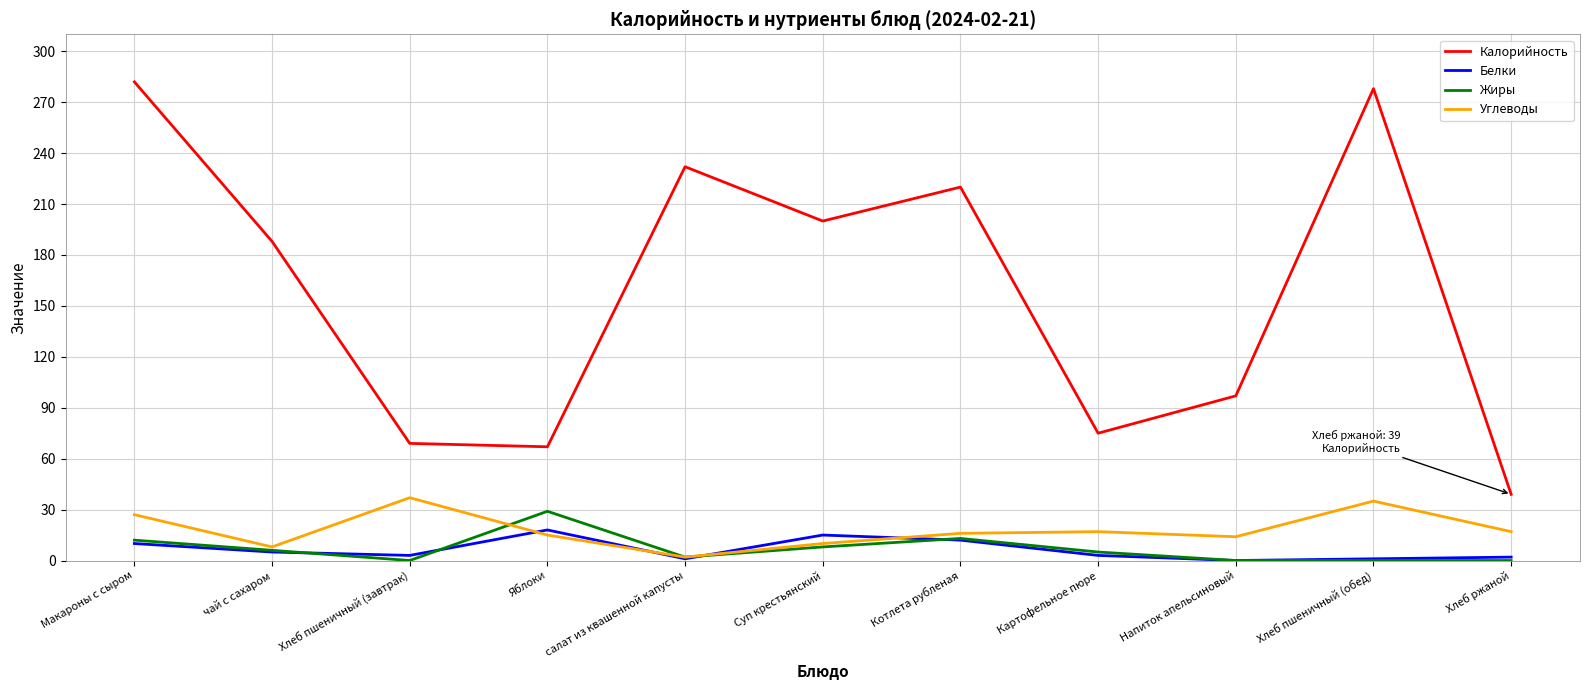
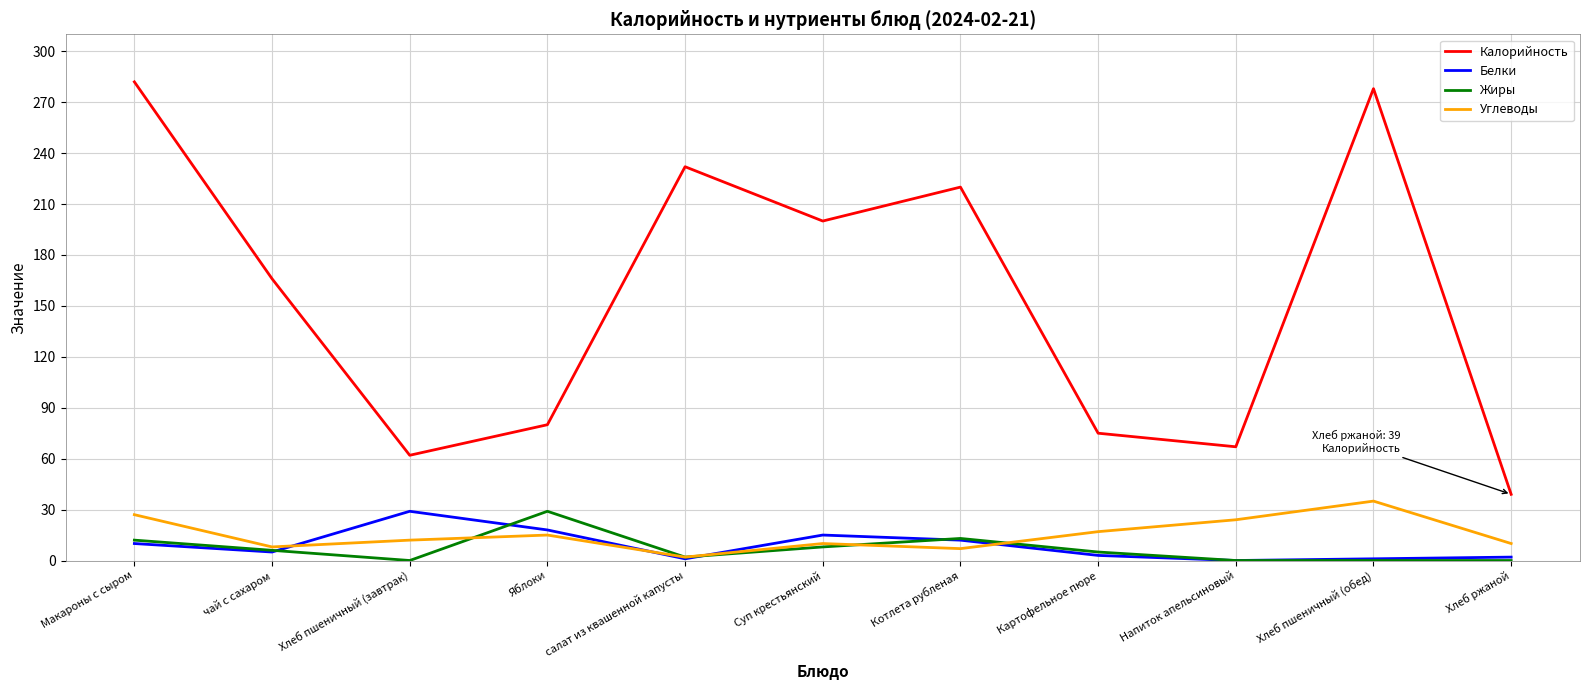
  {
    "Калорийность": {
      "Макароны с сыром": 282,
-     "чай с сахаром": 188,
-     "Хлеб пшеничный (завтрак)": 69,
-     "Яблоки": 67,
+     "чай с сахаром": 166,
+     "Хлеб пшеничный (завтрак)": 62,
+     "Яблоки": 80,
      "салат из квашенной капусты": 232,
      "Суп крестьянский": 200,
      "Котлета рубленая": 220,
      "Картофельное пюре": 75,
-     "Напиток апельсиновый": 97,
+     "Напиток апельсиновый": 67,
      "Хлеб пшеничный (обед)": 278
    },
    "Белки": {
      "Макароны с сыром": 10,
-     "Хлеб пшеничный (завтрак)": 3,
+     "Хлеб пшеничный (завтрак)": 29,
      "Яблоки": 18,
      "Суп крестьянский": 15,
      "Картофельное пюре": 3,
      "Хлеб ржаной": 2
    },
    "Жиры": {
      "Макароны с сыром": 12,
      "Хлеб пшеничный (завтрак)": 0,
      "Яблоки": 29,
      "Суп крестьянский": 8,
      "Картофельное пюре": 5,
      "Хлеб ржаной": 0
    },
    "Углеводы": {
      "Макароны с сыром": 27,
      "чай с сахаром": 8,
-     "Хлеб пшеничный (завтрак)": 37,
+     "Хлеб пшеничный (завтрак)": 12,
      "Яблоки": 15,
      "Суп крестьянский": 10,
-     "Котлета рубленая": 16,
+     "Котлета рубленая": 7,
      "Картофельное пюре": 17,
-     "Напиток апельсиновый": 14,
+     "Напиток апельсиновый": 24,
      "Хлеб пшеничный (обед)": 35,
-     "Хлеб ржаной": 17
+     "Хлеб ржаной": 10
    }
  }
